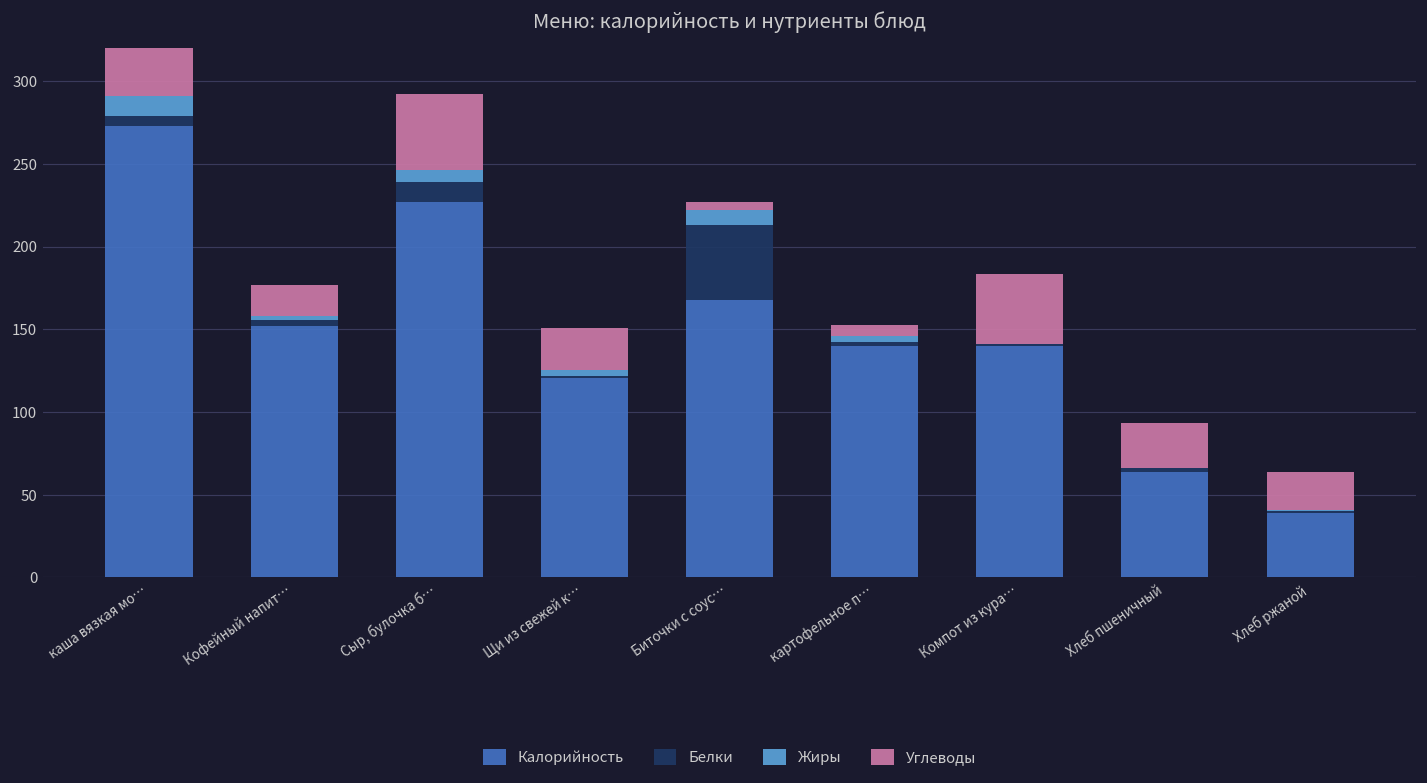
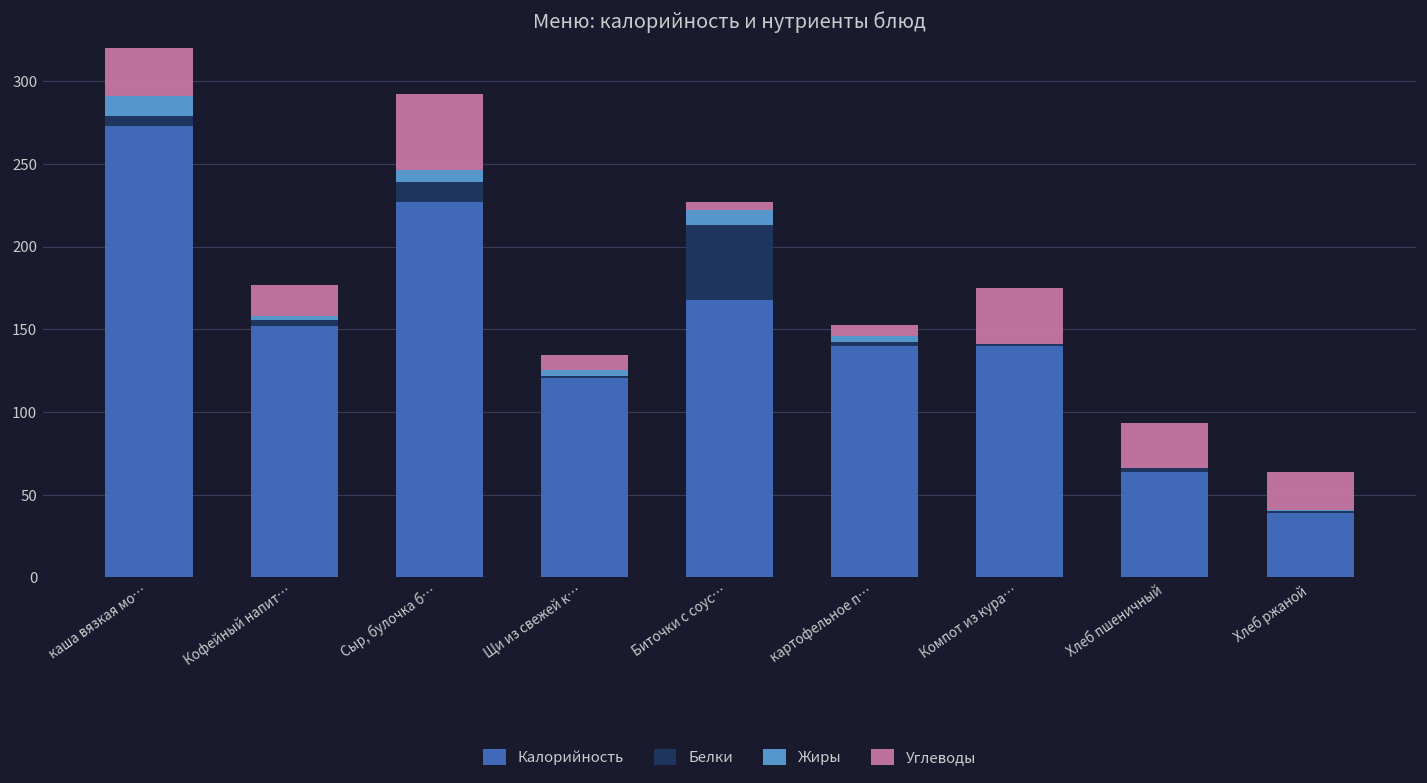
  {
    "Белки": {
      "каша вязкая мо…": 6,
      "Кофейный напит…": 4,
      "Сыр, булочка б…": 12,
      "Биточки с соус…": 45,
      "картофельное п…": 3,
      "Хлеб пшеничный": 2
    },
    "Углеводы": {
      "Кофейный напит…": 19,
      "Сыр, булочка б…": 46,
-     "Щи из свежей к…": 25,
+     "Щи из свежей к…": 9,
      "Биточки с соус…": 5,
      "картофельное п…": 6,
-     "Компот из кура…": 42,
+     "Компот из кура…": 34,
      "Хлеб пшеничный": 27,
      "Хлеб ржаной": 23
    }
  }
